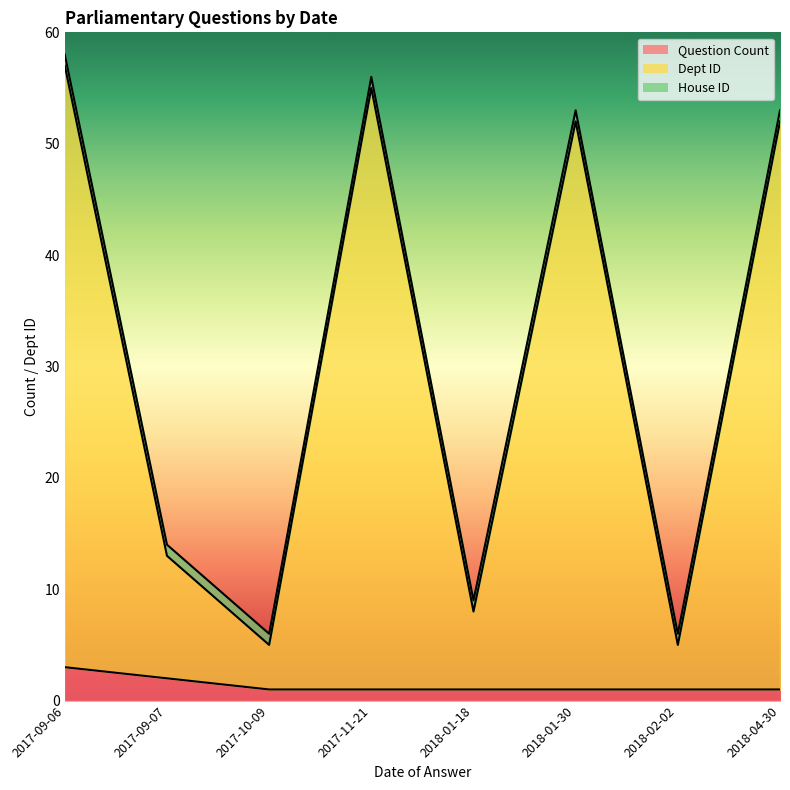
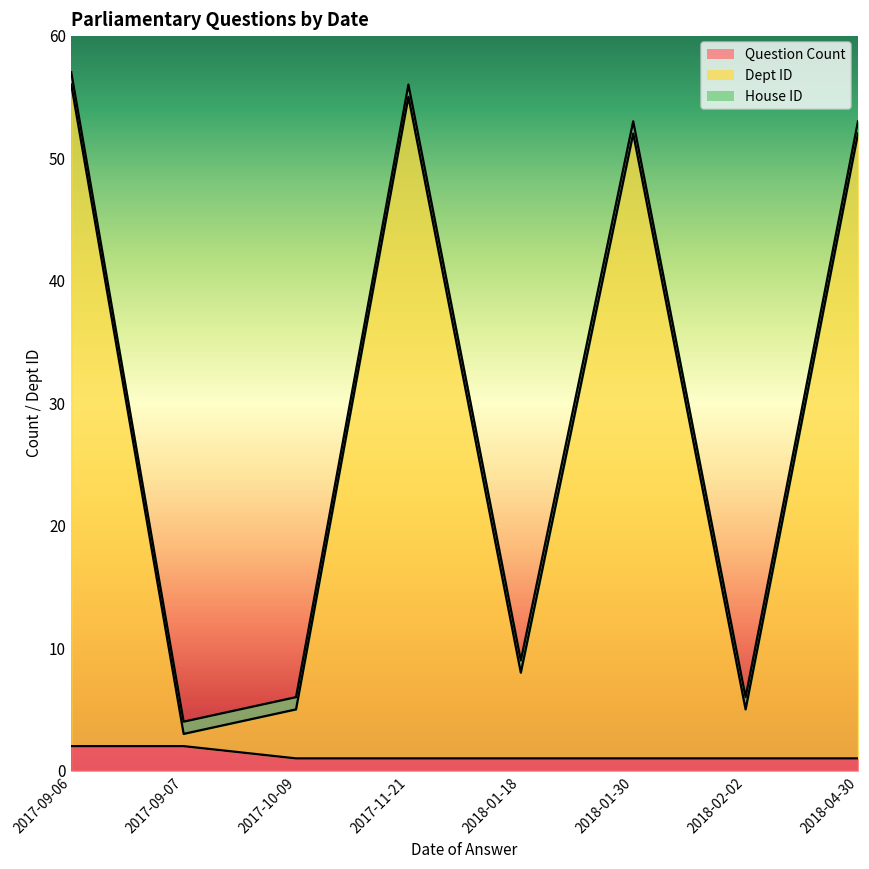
  {
    "Question Count": {
-     "2017-09-06": 3,
+     "2017-09-06": 2,
      "2017-09-07": 2,
      "2017-10-09": 1,
      "2017-11-21": 1,
      "2018-01-18": 1,
      "2018-01-30": 1,
      "2018-02-02": 1,
      "2018-04-30": 1
    },
    "Dept ID": {
      "2017-09-06": 54,
-     "2017-09-07": 11,
+     "2017-09-07": 1,
      "2017-10-09": 4,
      "2017-11-21": 54,
      "2018-01-18": 7,
      "2018-01-30": 51,
      "2018-02-02": 4,
      "2018-04-30": 51
    },
    "House ID": {
      "2017-09-06": 1,
      "2017-09-07": 1,
      "2017-10-09": 1,
      "2017-11-21": 1,
      "2018-01-18": 1,
      "2018-01-30": 1,
      "2018-02-02": 1,
      "2018-04-30": 1
    }
  }
